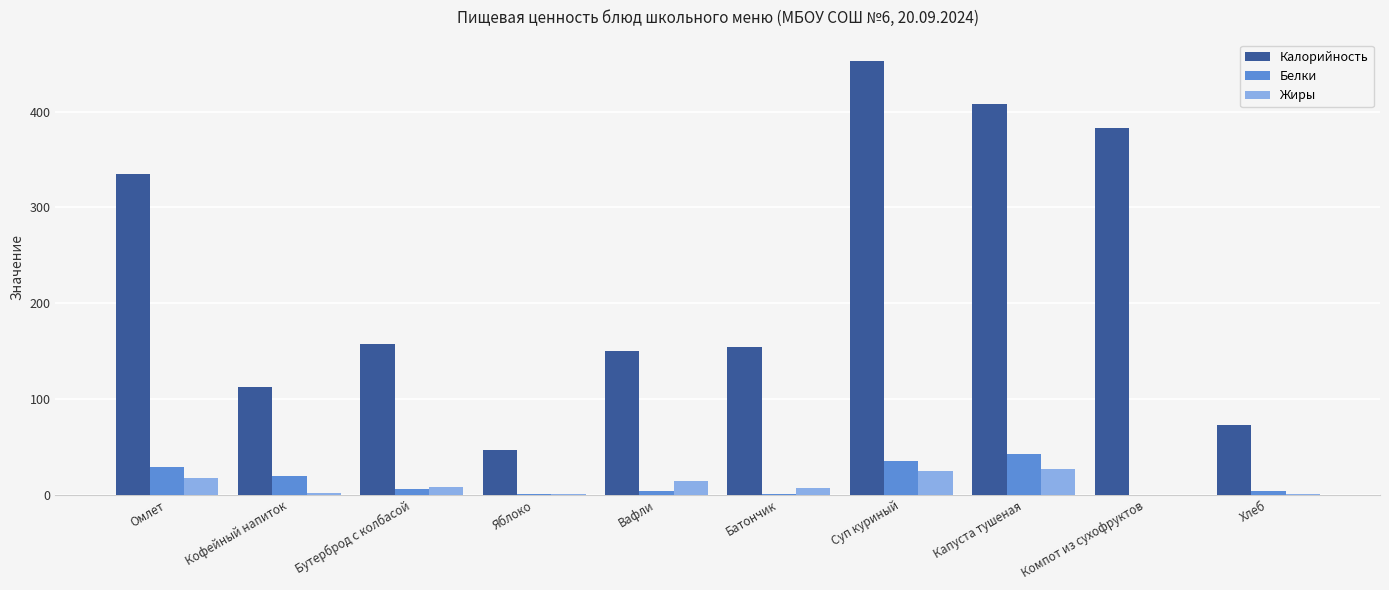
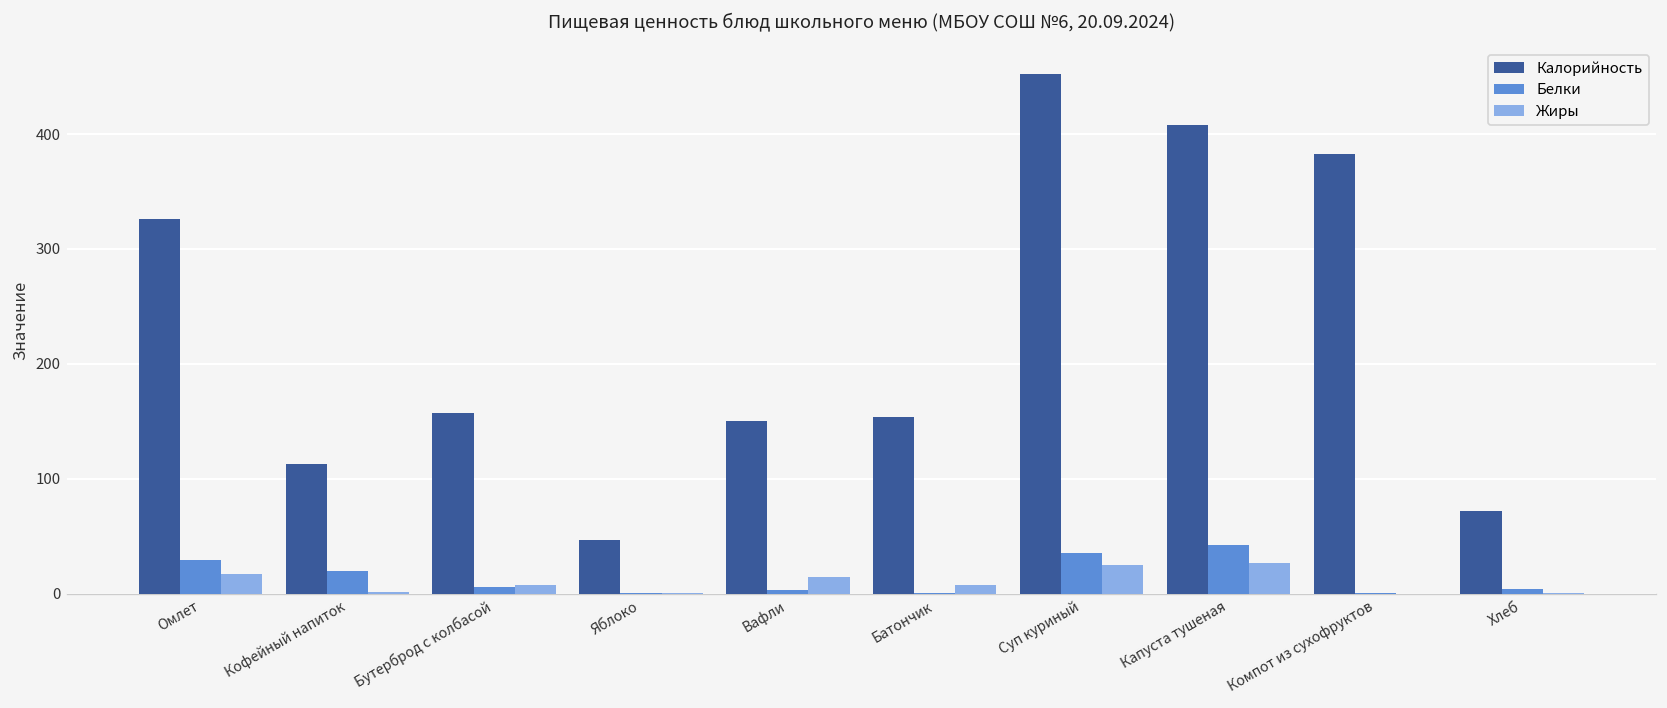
  {
    "Калорийность": {
-     "Омлет": 340,
+     "Омлет": 330,
      "Кофейный напиток": 110,
      "Бутерброд с колбасой": 160,
      "Яблоко": 50,
      "Вафли": 150,
      "Батончик": 150,
      "Суп куриный": 450,
      "Капуста тушеная": 410,
      "Компот из сухофруктов": 380,
      "Хлеб": 70
    }
  }
